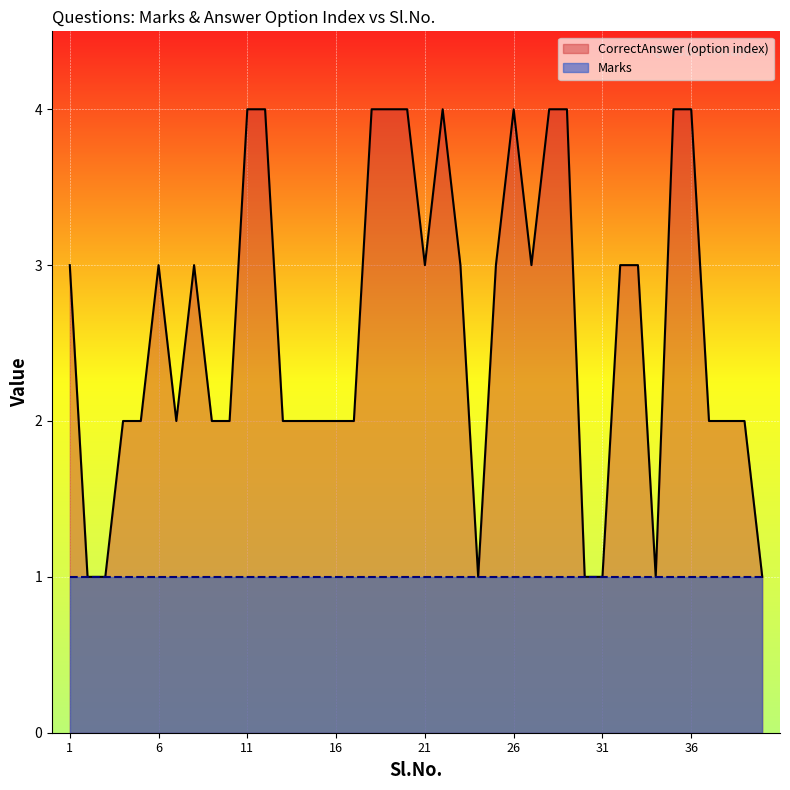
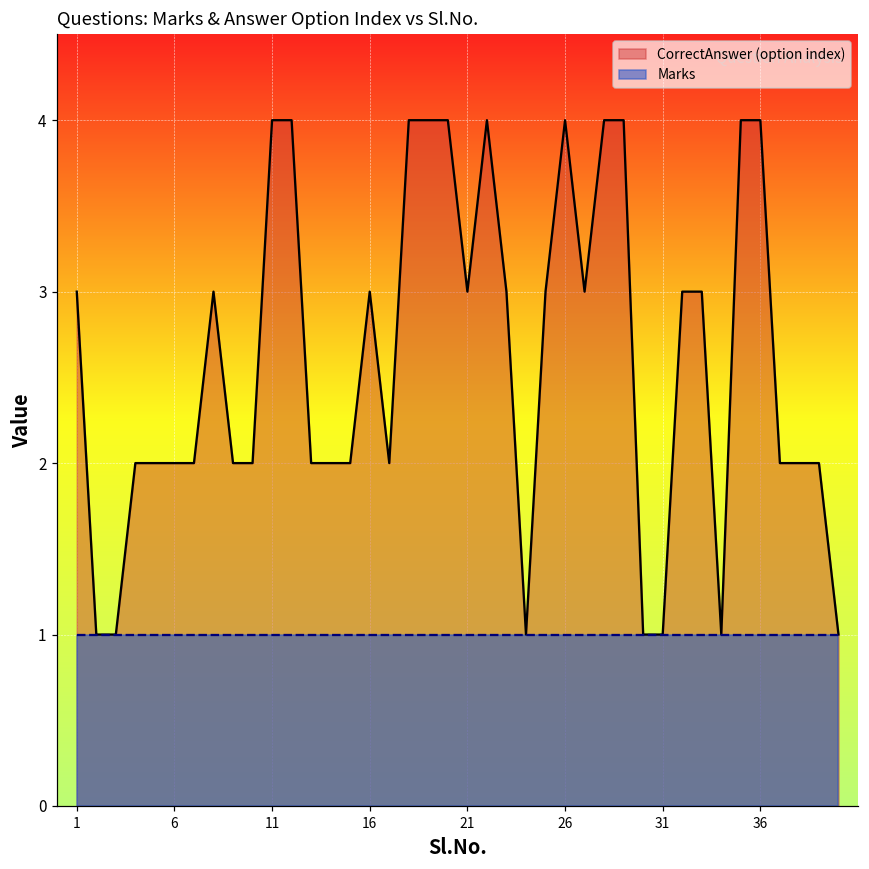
  {
    "CorrectAnswer (option index)": {
      "1": 3,
-     "6": 3,
+     "6": 2,
      "11": 4,
-     "16": 2,
+     "16": 3,
      "21": 3,
      "26": 4,
      "36": 4
    },
    "Marks": {
      "1": 1,
      "6": 1,
      "11": 1,
      "16": 1,
      "21": 1,
      "26": 1,
      "36": 1
    }
  }
